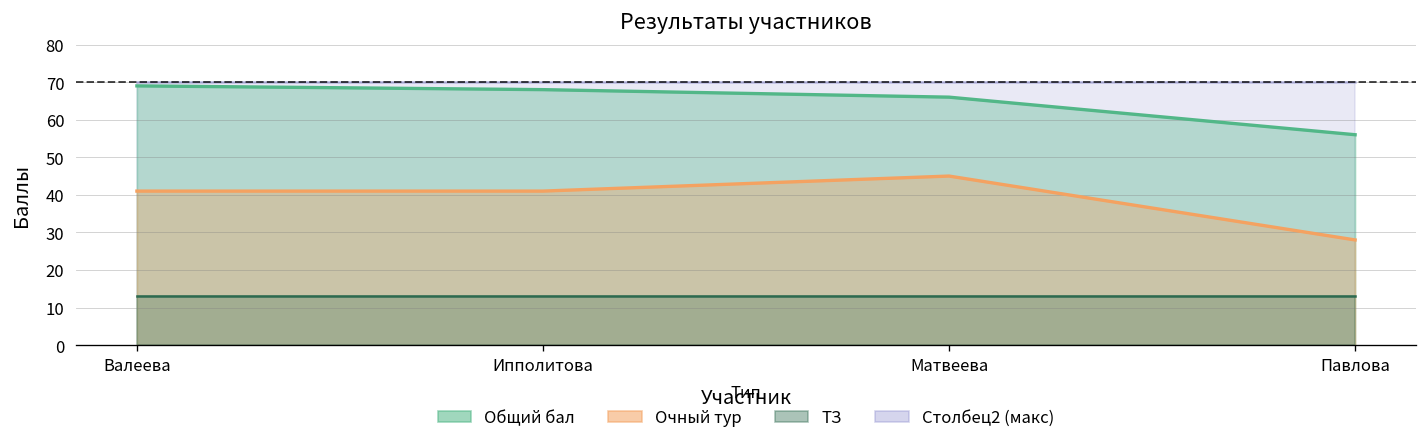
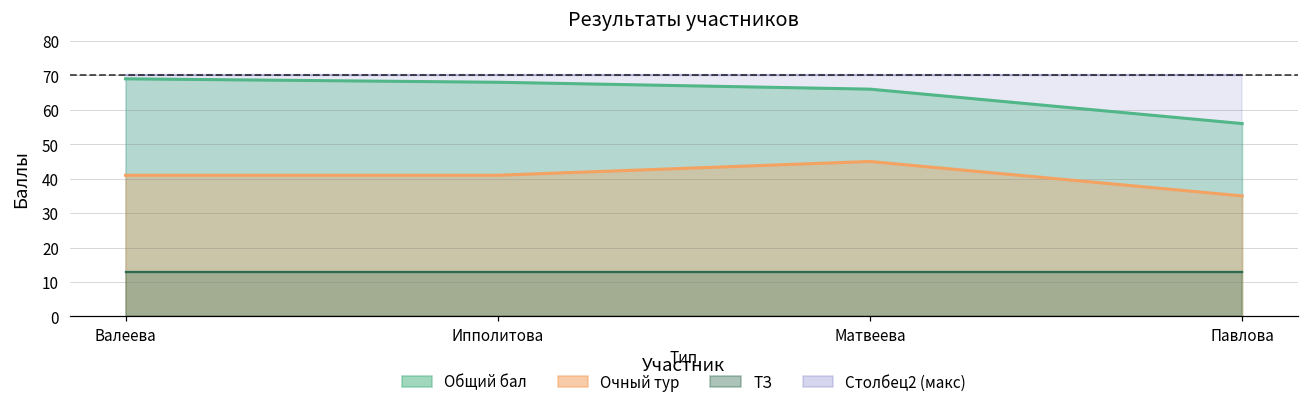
  {
    "Столбец2 (макс)": {
      "Валеева": 70,
      "Ипполитова": 70,
      "Матвеева": 70,
      "Павлова": 70
    },
    "Очный тур": {
      "Валеева": 41,
      "Ипполитова": 41,
      "Матвеева": 45,
-     "Павлова": 28
+     "Павлова": 35
    }
  }
